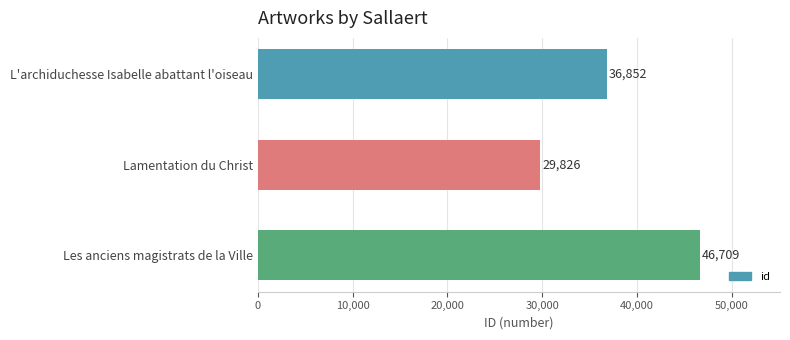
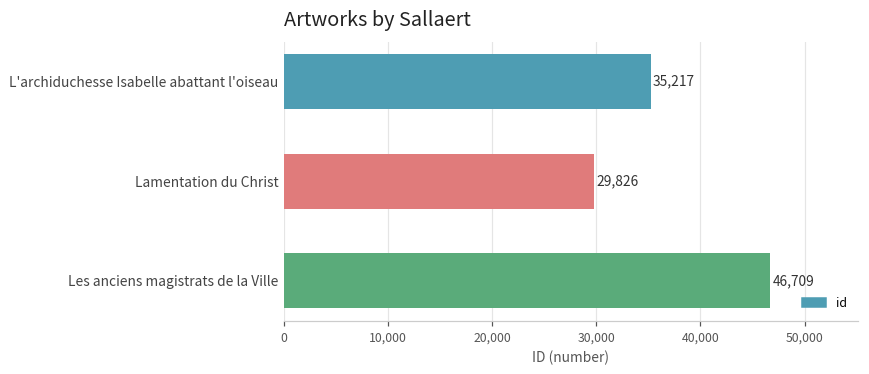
  {
-   "L'archiduchesse Isabelle abattant l'oiseau": "36,852",
+   "L'archiduchesse Isabelle abattant l'oiseau": "35,217",
    "Lamentation du Christ": "29,826",
    "Les anciens magistrats de la Ville": "46,709"
  }
